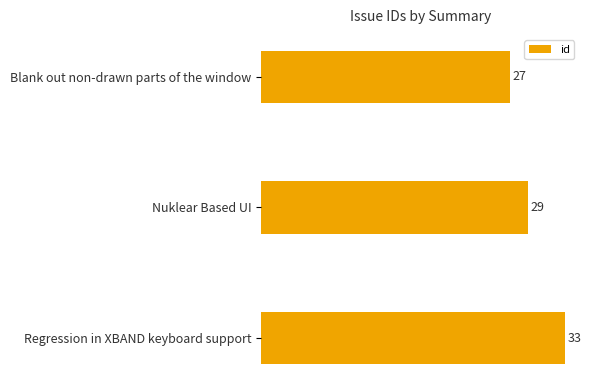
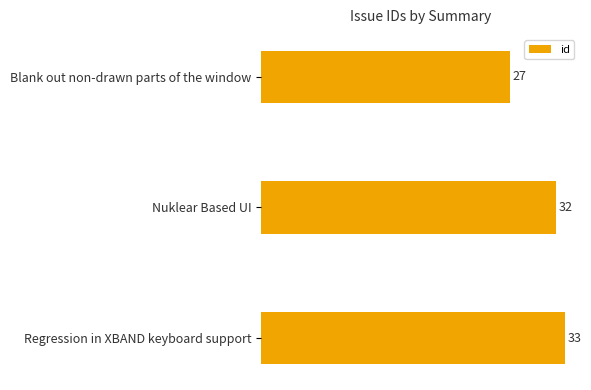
  {
    "Blank out non-drawn parts of the window": 27,
-   "Nuklear Based UI": 29,
+   "Nuklear Based UI": 32,
    "Regression in XBAND keyboard support": 33
  }
